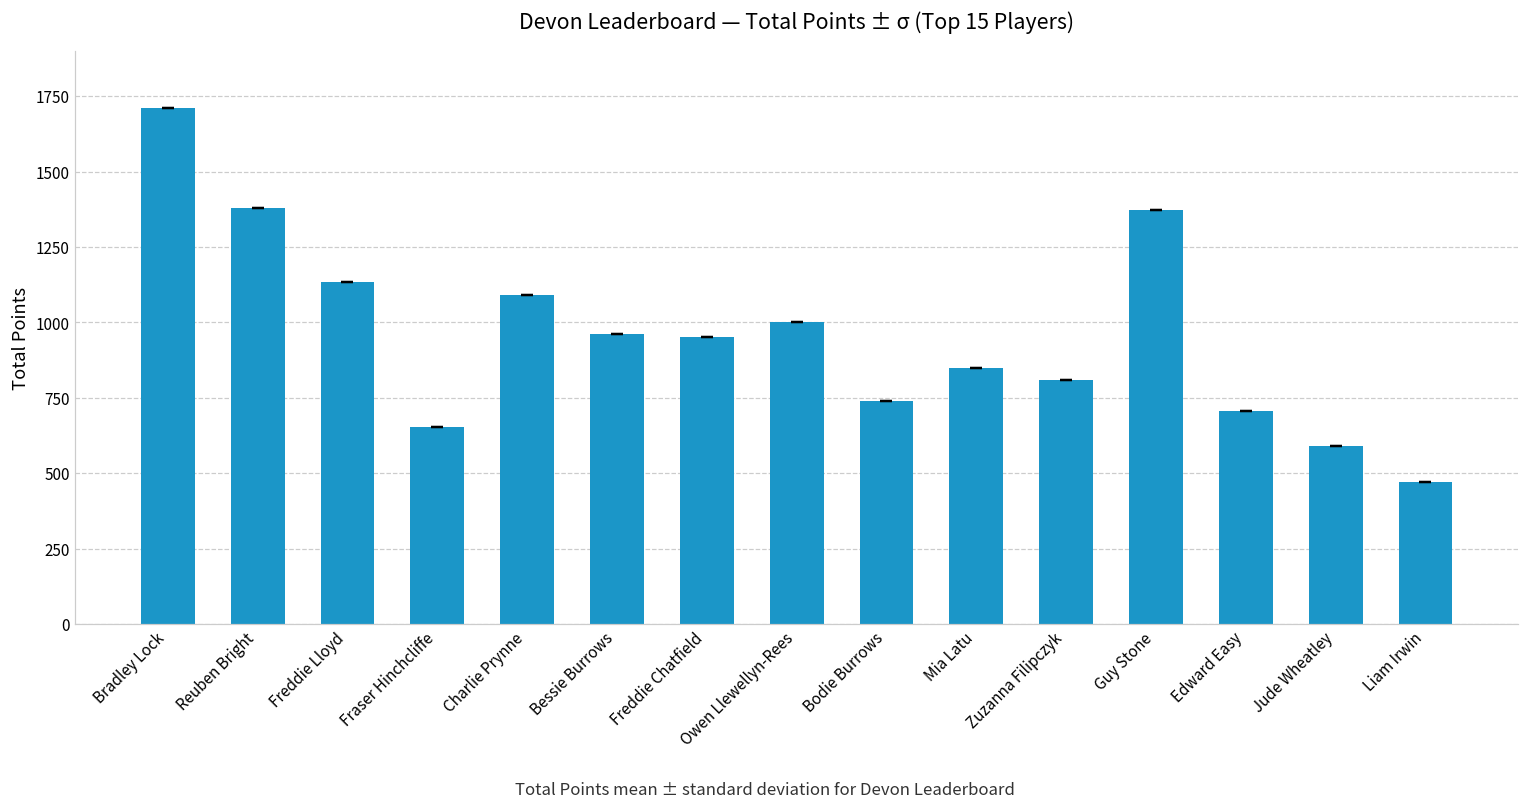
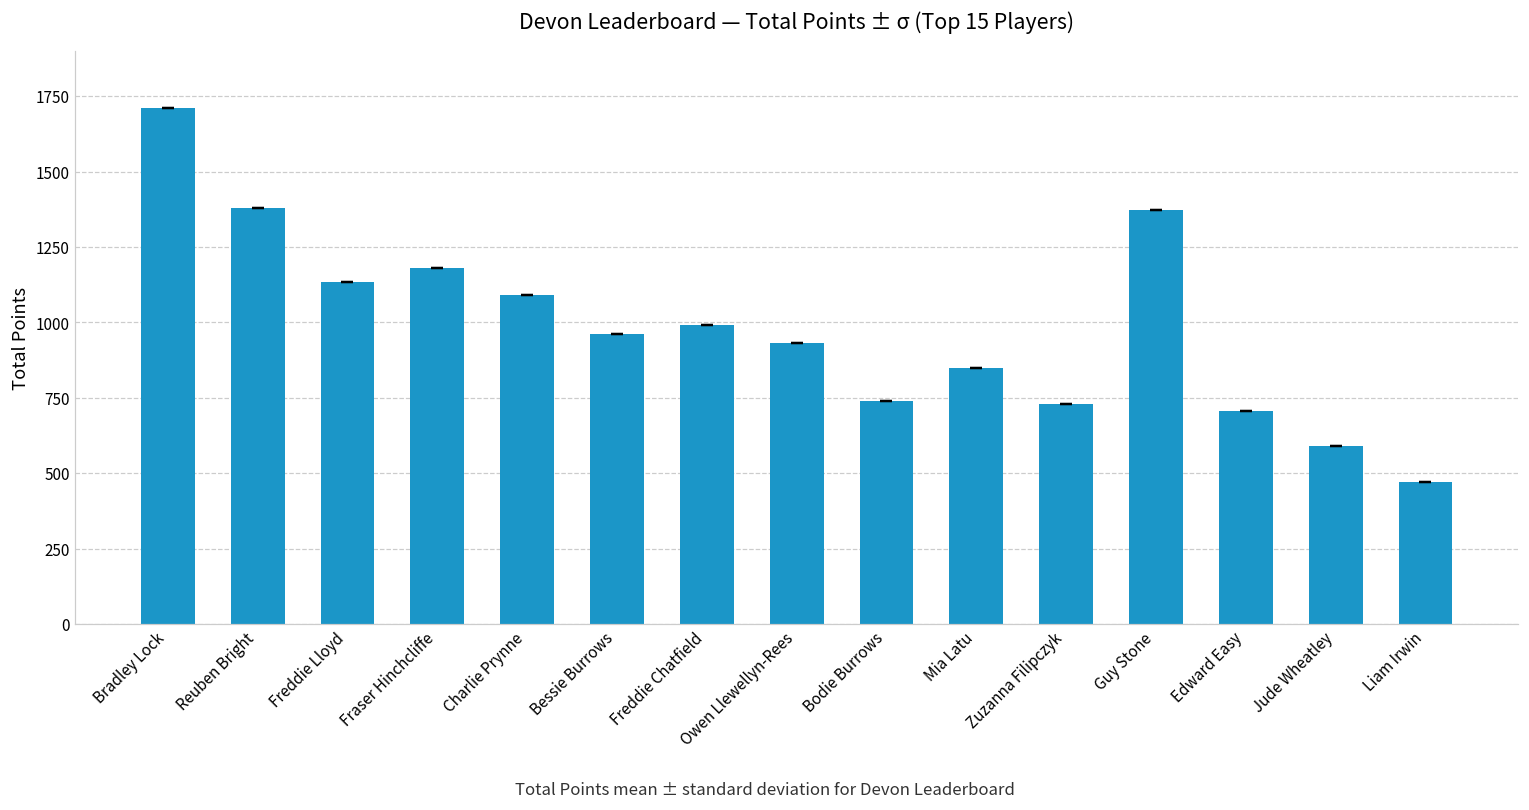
  {
    "Bradley Lock": 1710,
    "Reuben Bright": 1380,
    "Freddie Lloyd": 1130,
-   "Fraser Hinchcliffe": 650,
+   "Fraser Hinchcliffe": 1180,
    "Charlie Prynne": 1090,
    "Bessie Burrows": 960,
-   "Freddie Chatfield": 950,
-   "Owen Llewellyn-Rees": 1000,
+   "Freddie Chatfield": 990,
+   "Owen Llewellyn-Rees": 930,
    "Bodie Burrows": 740,
    "Mia Latu": 850,
-   "Zuzanna Filipczyk": 810,
+   "Zuzanna Filipczyk": 730,
    "Guy Stone": 1370,
    "Edward Easy": 710,
    "Jude Wheatley": 590,
    "Liam Irwin": 470
  }
